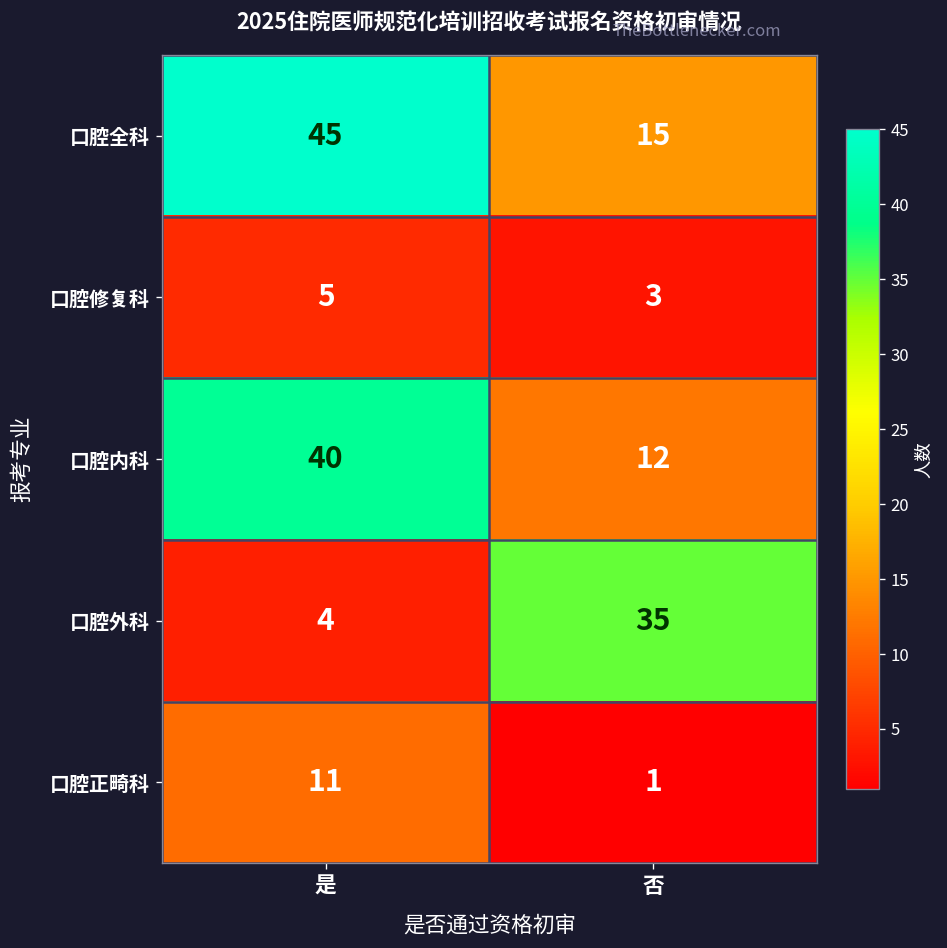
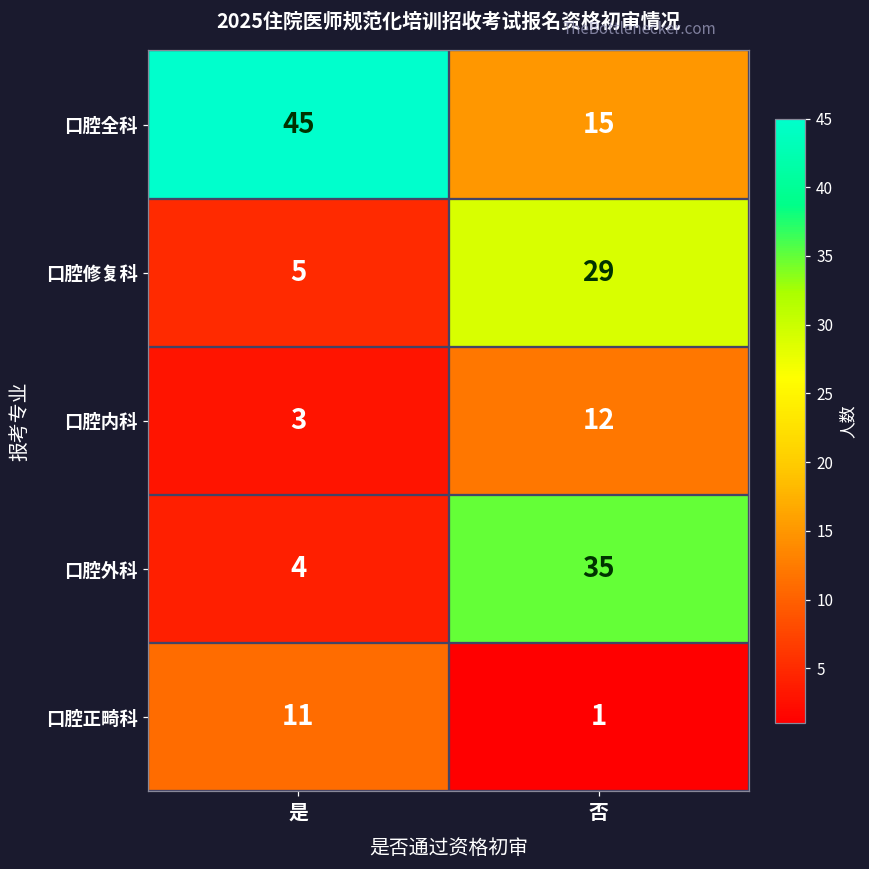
  {
    "口腔全科": {
      "是": 45,
      "否": 15
    },
    "口腔修复科": {
      "是": 5,
-     "否": 3
+     "否": 29
    },
    "口腔内科": {
-     "是": 40,
+     "是": 3,
      "否": 12
    },
    "口腔外科": {
      "是": 4,
      "否": 35
    },
    "口腔正畸科": {
      "是": 11,
      "否": 1
    }
  }
